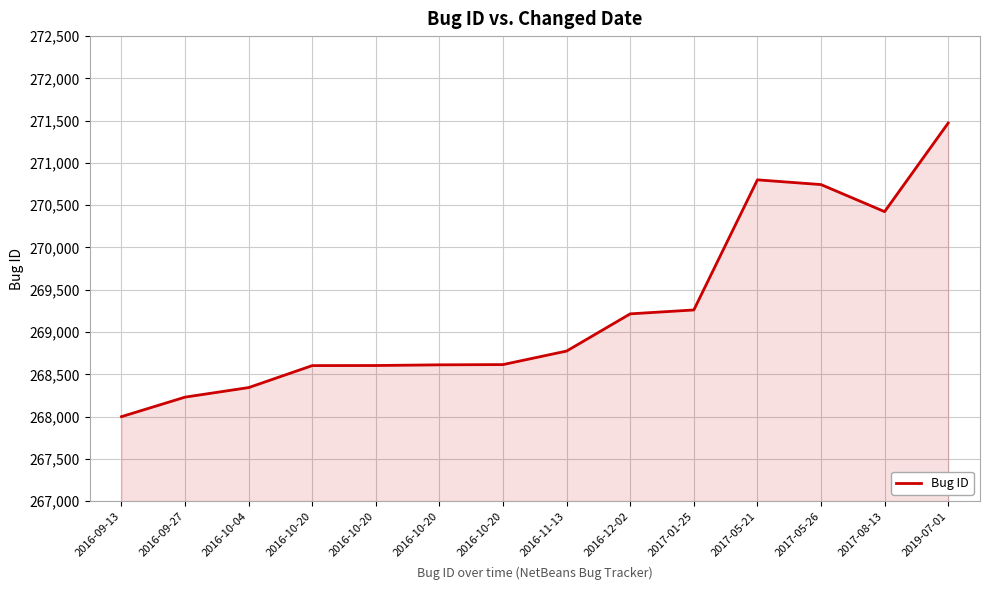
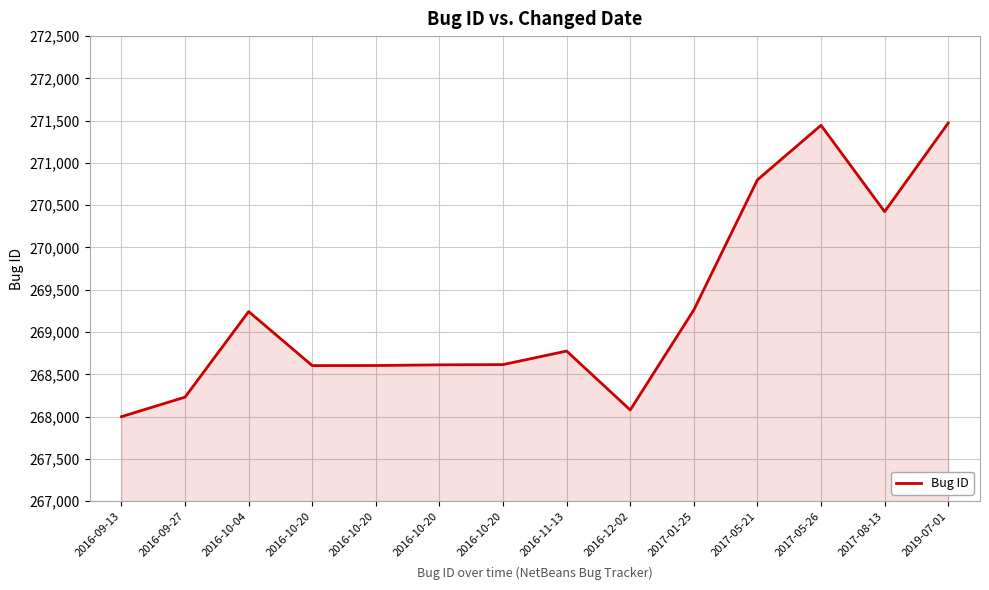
  {
    "2016-09-13": "268,000",
    "2016-09-27": "268,200",
-   "2016-10-04": "268,300",
+   "2016-10-04": "269,200",
    "2016-11-13": "268,800",
-   "2016-12-02": "269,200",
+   "2016-12-02": "268,100",
    "2017-01-25": "269,300",
    "2017-05-21": "270,800",
-   "2017-05-26": "270,700",
+   "2017-05-26": "271,400",
    "2017-08-13": "270,400",
    "2019-07-01": "271,500"
  }
